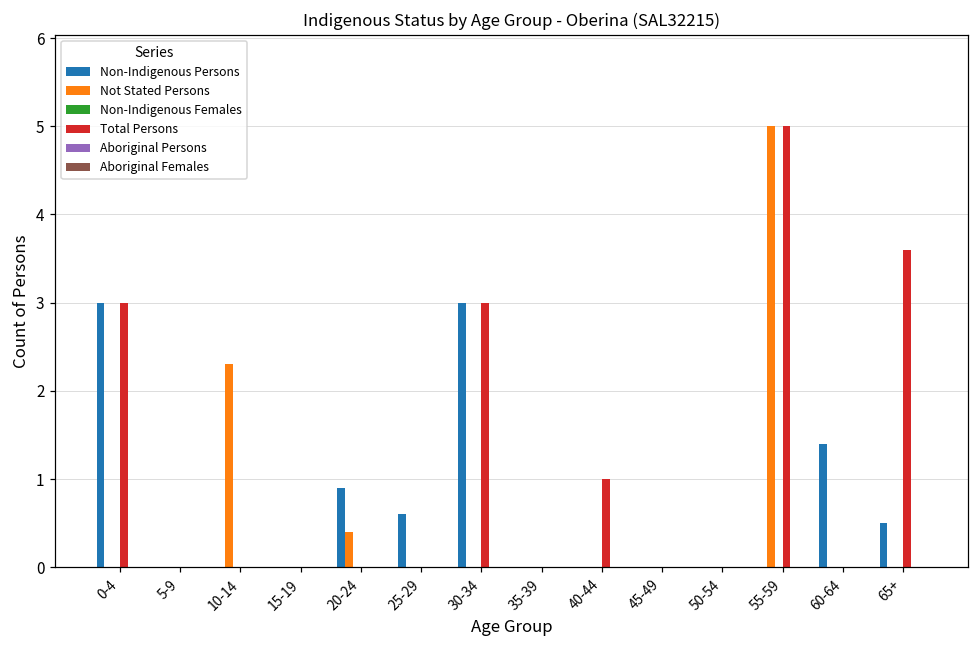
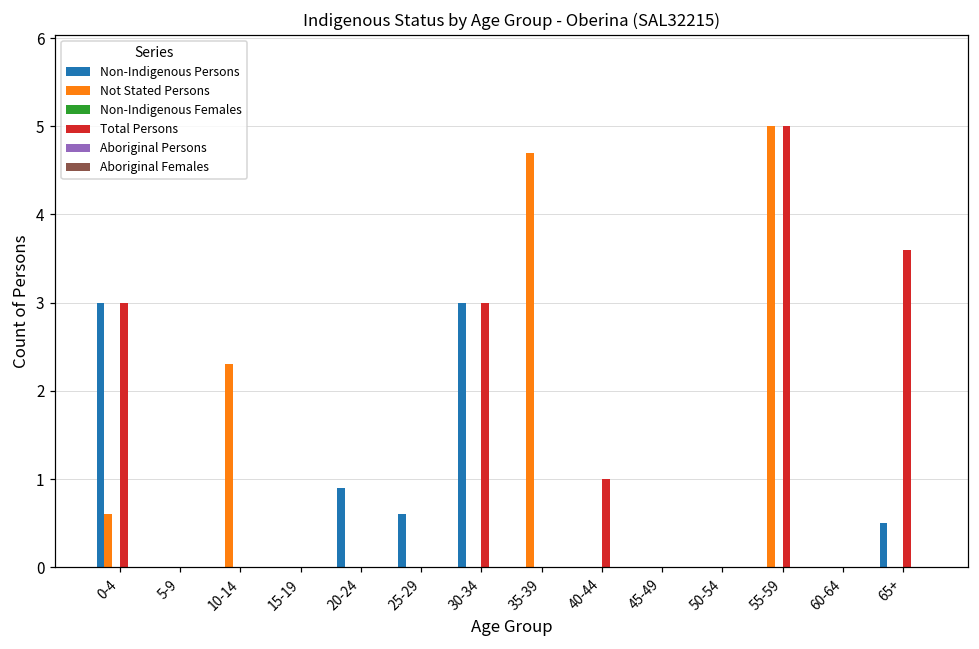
  {
    "Non-Indigenous Persons": {
      "0-4": 3.0,
      "5-9": 0.0,
      "10-14": 0.0,
      "15-19": 0.0,
      "20-24": 0.9,
      "25-29": 0.6,
      "30-34": 3.0,
      "35-39": 0.0,
      "40-44": 0.0,
      "45-49": 0.0,
      "50-54": 0.0,
      "55-59": 0.0,
-     "60-64": 1.4,
+     "60-64": 0.0,
      "65+": 0.5
    },
    "Not Stated Persons": {
-     "0-4": 0.0,
+     "0-4": 0.6,
      "5-9": 0.0,
      "10-14": 2.3,
      "15-19": 0.0,
-     "20-24": 0.4,
+     "20-24": 0.0,
      "25-29": 0.0,
      "30-34": 0.0,
-     "35-39": 0.0,
+     "35-39": 4.7,
      "40-44": 0.0,
      "45-49": 0.0,
      "50-54": 0.0,
      "55-59": 5.0,
      "60-64": 0.0,
      "65+": 0.0
    },
    "Non-Indigenous Females": {
      "0-4": 0.0,
      "5-9": 0.0,
      "10-14": 0.0,
      "15-19": 0.0,
      "20-24": 0.0,
      "25-29": 0.0,
      "30-34": 0.0,
      "35-39": 0.0,
      "40-44": 0.0,
      "45-49": 0.0,
      "50-54": 0.0,
      "55-59": 0.0,
      "60-64": 0.0,
      "65+": 0.0
    },
    "Total Persons": {
      "0-4": 3.0,
      "5-9": 0.0,
      "10-14": 0.0,
      "15-19": 0.0,
      "20-24": 0.0,
      "25-29": 0.0,
      "30-34": 3.0,
      "35-39": 0.0,
      "40-44": 1.0,
      "45-49": 0.0,
      "50-54": 0.0,
      "55-59": 5.0,
      "60-64": 0.0,
      "65+": 3.6
    },
    "Aboriginal Persons": {
      "0-4": 0.0,
      "5-9": 0.0,
      "10-14": 0.0,
      "15-19": 0.0,
      "20-24": 0.0,
      "25-29": 0.0,
      "30-34": 0.0,
      "35-39": 0.0,
      "40-44": 0.0,
      "45-49": 0.0,
      "50-54": 0.0,
      "55-59": 0.0,
      "60-64": 0.0,
      "65+": 0.0
    },
    "Aboriginal Females": {
      "0-4": 0.0,
      "5-9": 0.0,
      "10-14": 0.0,
      "15-19": 0.0,
      "20-24": 0.0,
      "25-29": 0.0,
      "30-34": 0.0,
      "35-39": 0.0,
      "40-44": 0.0,
      "45-49": 0.0,
      "50-54": 0.0,
      "55-59": 0.0,
      "60-64": 0.0,
      "65+": 0.0
    }
  }
